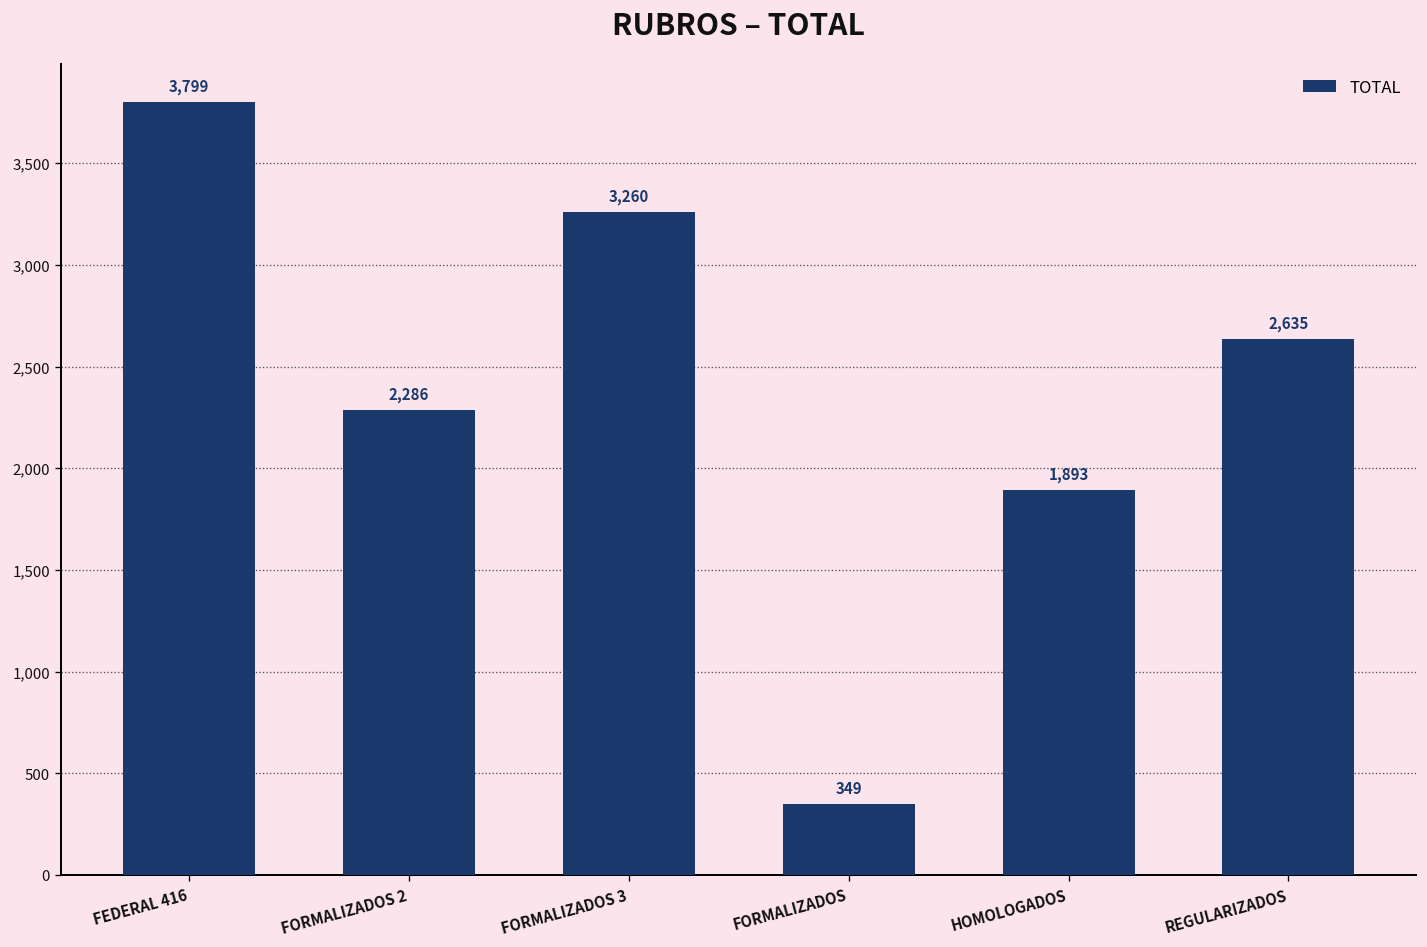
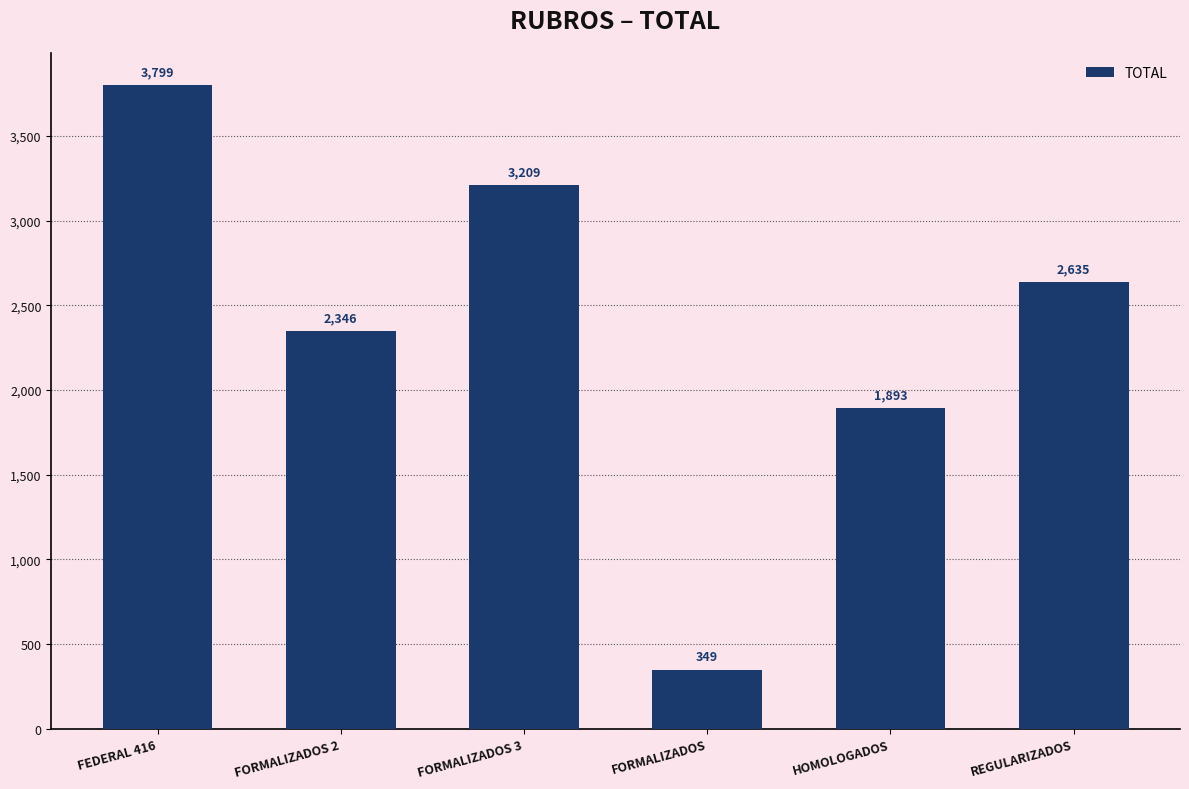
  {
    "FEDERAL 416": "3,799",
-   "FORMALIZADOS 2": "2,286",
-   "FORMALIZADOS 3": "3,260",
+   "FORMALIZADOS 2": "2,346",
+   "FORMALIZADOS 3": "3,209",
    "FORMALIZADOS": "349",
    "HOMOLOGADOS": "1,893",
    "REGULARIZADOS": "2,635"
  }
